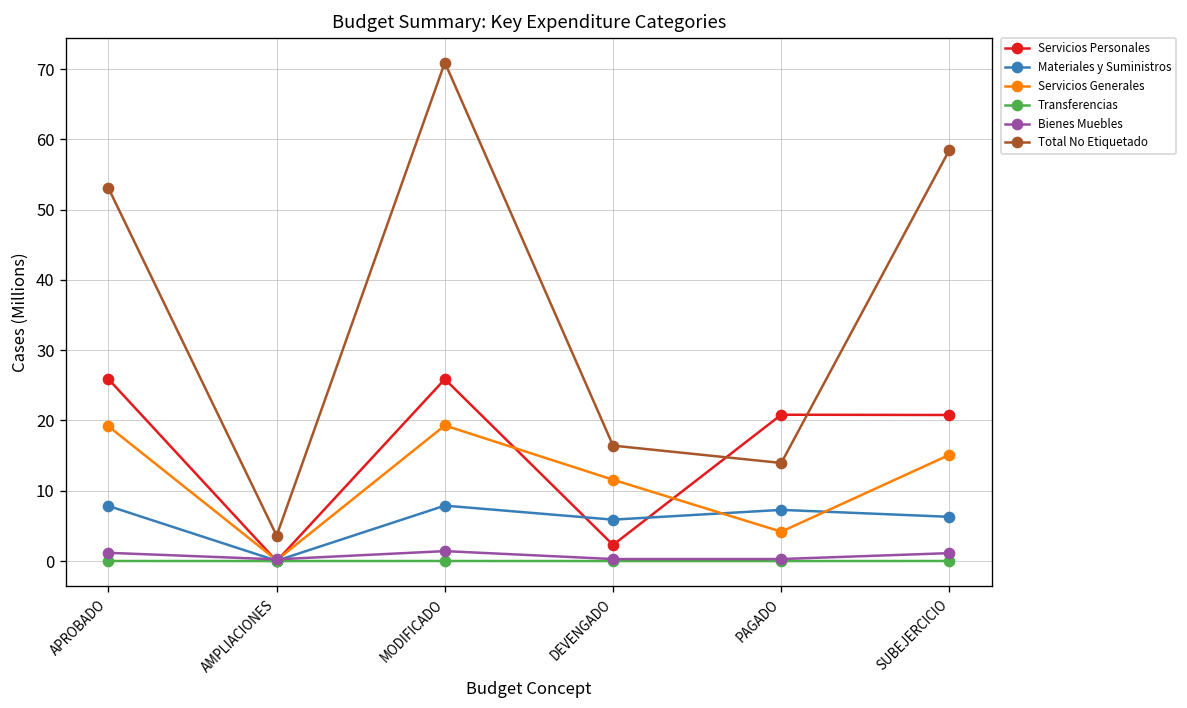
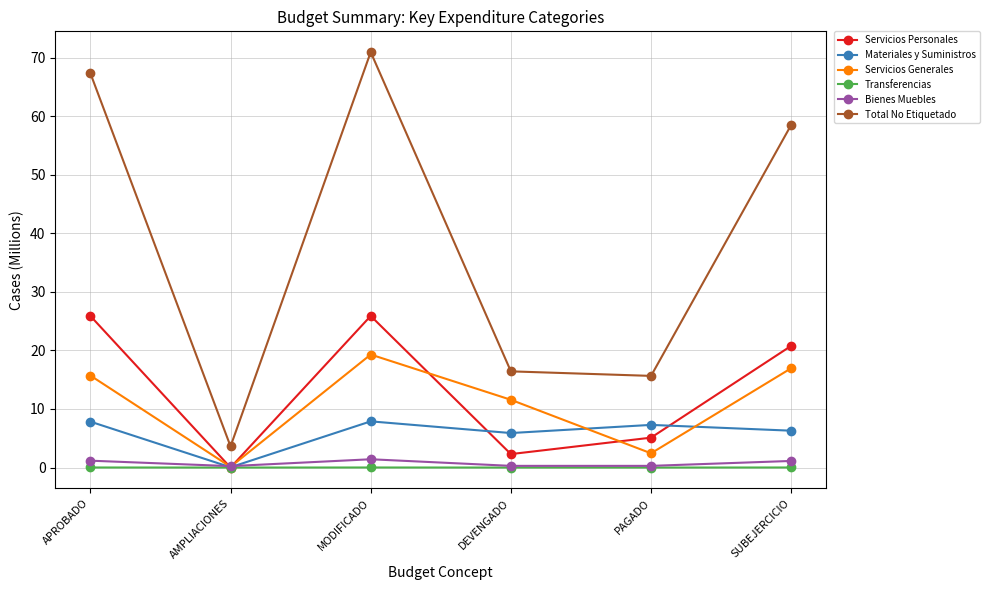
  {
    "Servicios Personales": {
      "APROBADO": 26,
      "MODIFICADO": 26,
      "DEVENGADO": 2,
-     "PAGADO": 21,
+     "PAGADO": 5,
      "SUBEJERCICIO": 21
    },
    "Materiales y Suministros": {
      "APROBADO": 8,
      "MODIFICADO": 8,
      "DEVENGADO": 6,
      "PAGADO": 7,
      "SUBEJERCICIO": 6
    },
    "Servicios Generales": {
-     "APROBADO": 19,
+     "APROBADO": 16,
      "MODIFICADO": 19,
      "DEVENGADO": 12,
-     "PAGADO": 4,
-     "SUBEJERCICIO": 15
+     "PAGADO": 2,
+     "SUBEJERCICIO": 17
    },
    "Transferencias": {
      "APROBADO": 0,
      "MODIFICADO": 0,
      "SUBEJERCICIO": 0
    },
    "Bienes Muebles": {
      "APROBADO": 1,
      "MODIFICADO": 1,
      "SUBEJERCICIO": 1
    },
    "Total No Etiquetado": {
-     "APROBADO": 53,
+     "APROBADO": 67,
      "AMPLIACIONES": 4,
      "MODIFICADO": 71,
      "DEVENGADO": 16,
-     "PAGADO": 14,
+     "PAGADO": 16,
      "SUBEJERCICIO": 59
    }
  }
